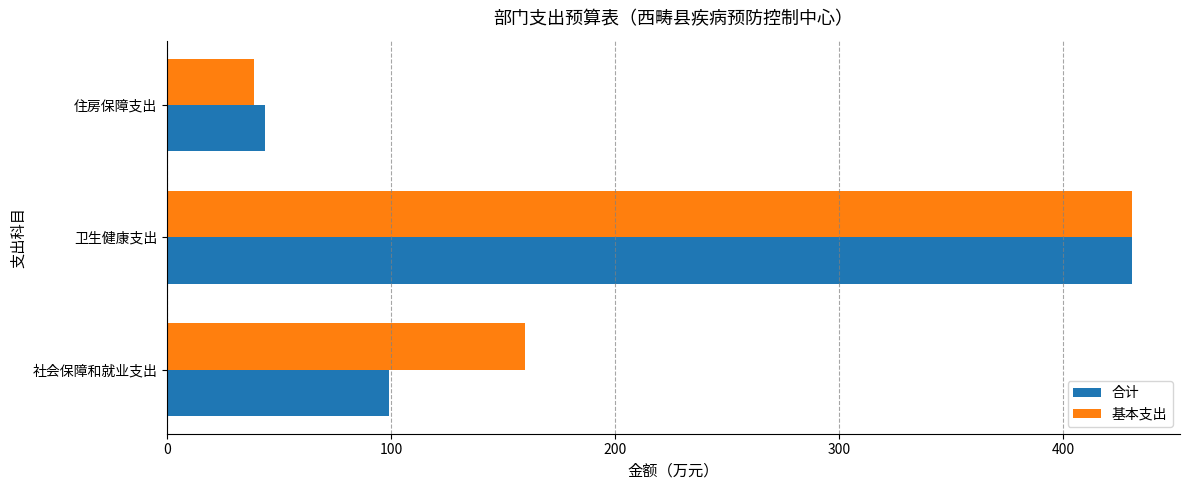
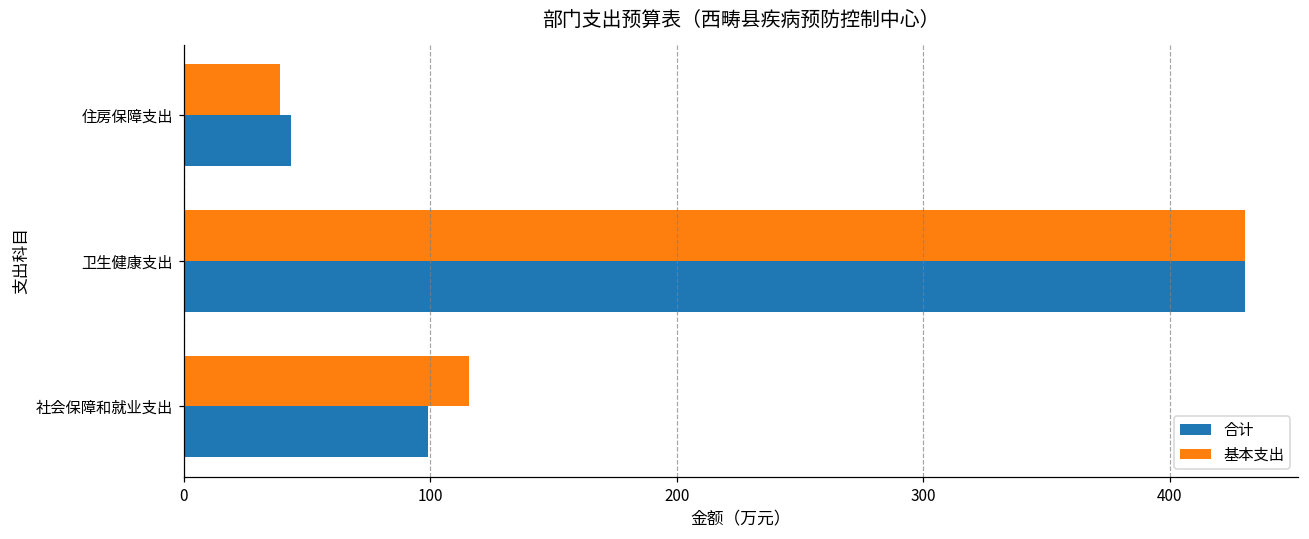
  {
    "合计": {
      "住房保障支出": 44,
      "卫生健康支出": 431,
      "社会保障和就业支出": 99
    },
    "基本支出": {
      "住房保障支出": 39,
      "卫生健康支出": 431,
-     "社会保障和就业支出": 160
+     "社会保障和就业支出": 116
    }
  }
